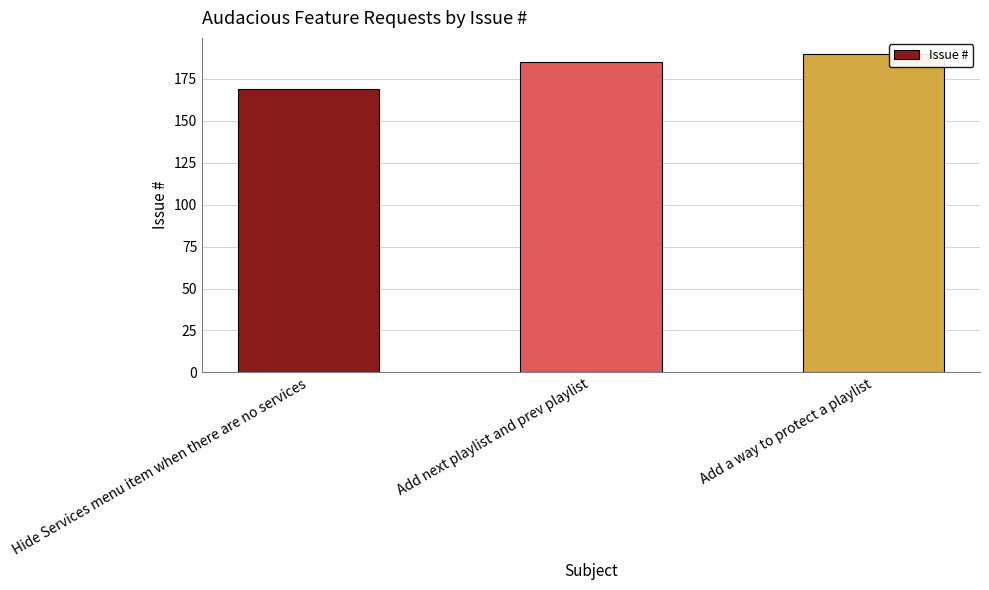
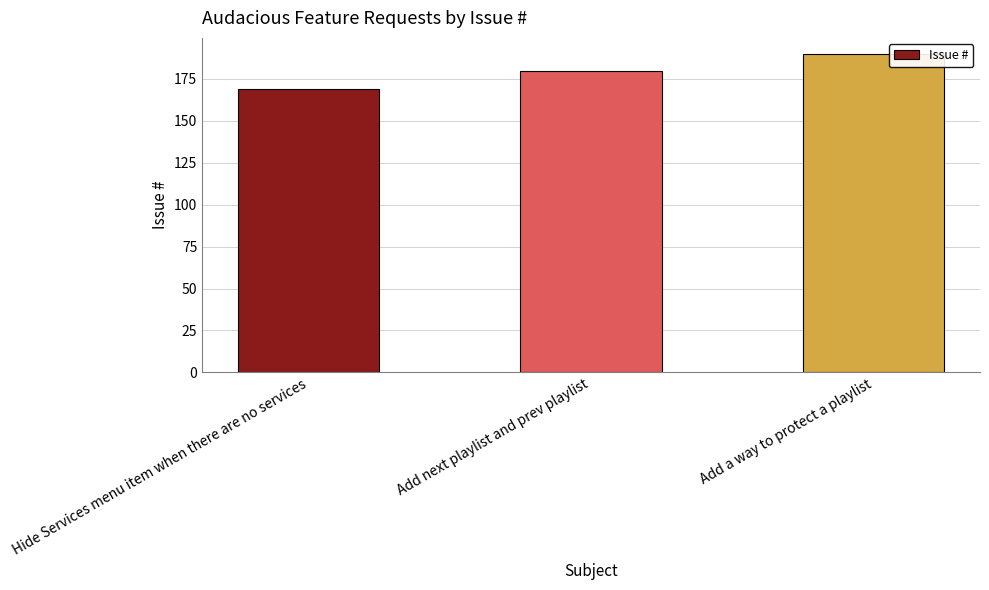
  {
    "Hide Services menu item when there are no services": 169,
-   "Add next playlist and prev playlist": 185,
+   "Add next playlist and prev playlist": 180,
    "Add a way to protect a playlist": 190
  }
